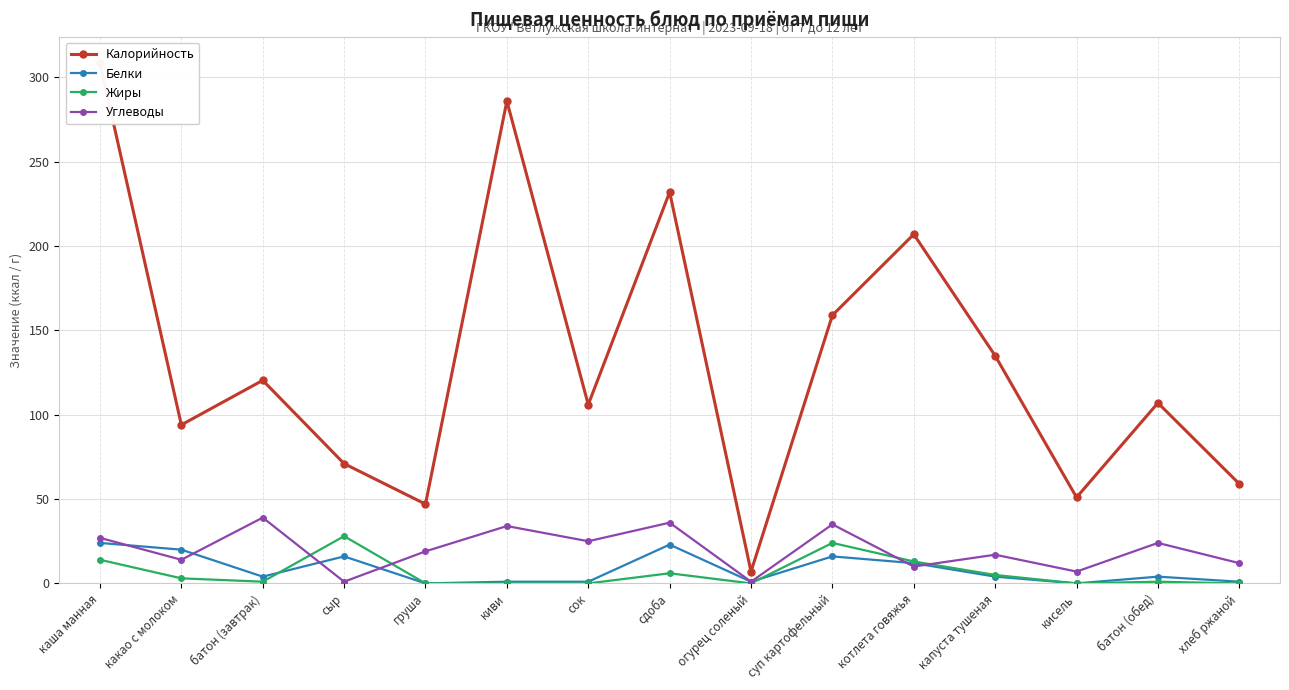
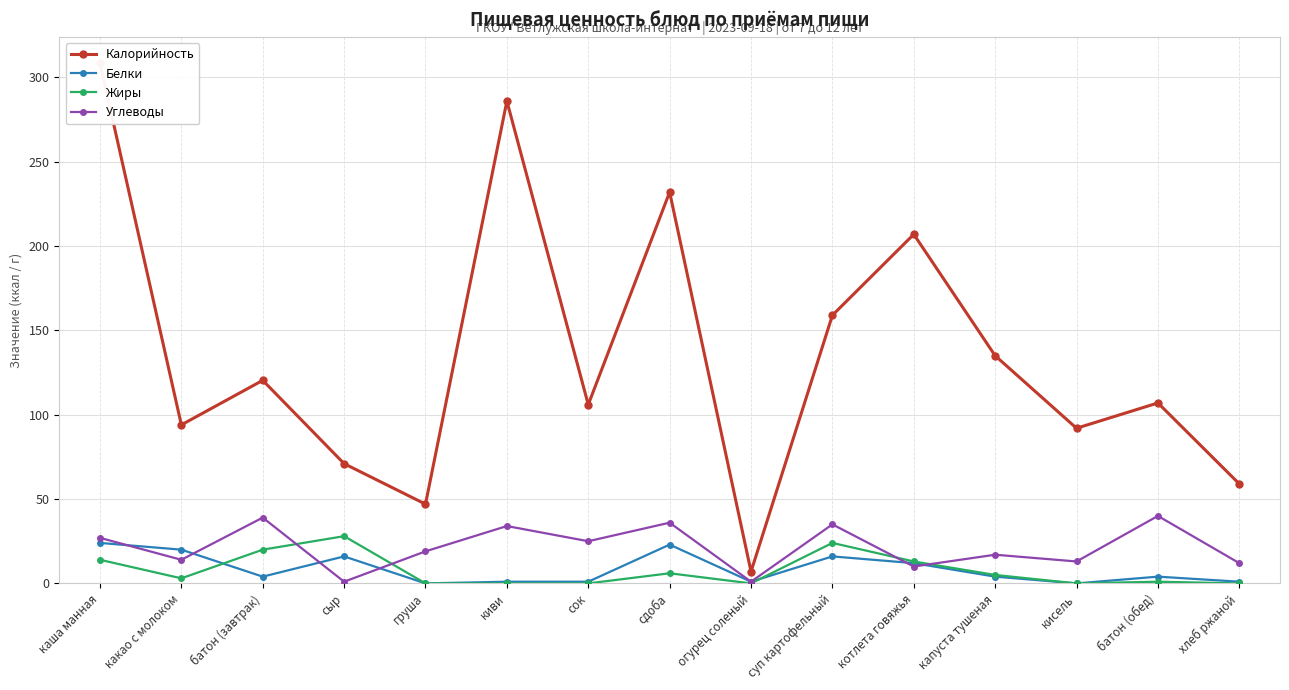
  {
    "Калорийность": {
      "какао с молоком": 94,
      "батон (завтрак)": 120,
      "сыр": 71,
      "груша": 47,
      "киви": 286,
      "сок": 106,
      "сдоба": 232,
      "огурец соленый": 7,
      "суп картофельный": 159,
      "котлета говяжья": 207,
      "капуста тушеная": 135,
-     "кисель": 51,
+     "кисель": 92,
      "батон (обед)": 107,
      "хлеб ржаной": 59
    },
    "Белки": {
      "каша манная": 24,
      "какао с молоком": 20,
      "батон (завтрак)": 4,
      "сыр": 16,
      "сдоба": 23,
      "суп картофельный": 16,
      "батон (обед)": 4
    },
    "Жиры": {
      "каша манная": 14,
      "какао с молоком": 3,
-     "батон (завтрак)": 1,
+     "батон (завтрак)": 20,
      "сыр": 28,
      "сдоба": 6,
      "суп картофельный": 24,
      "батон (обед)": 1
    },
    "Углеводы": {
      "каша манная": 27,
      "какао с молоком": 14,
      "батон (завтрак)": 39,
      "сыр": 1,
      "груша": 19,
      "киви": 34,
      "сок": 25,
      "сдоба": 36,
      "суп картофельный": 35,
      "котлета говяжья": 10,
      "капуста тушеная": 17,
-     "кисель": 7,
-     "батон (обед)": 24,
+     "кисель": 13,
+     "батон (обед)": 40,
      "хлеб ржаной": 12
    }
  }
